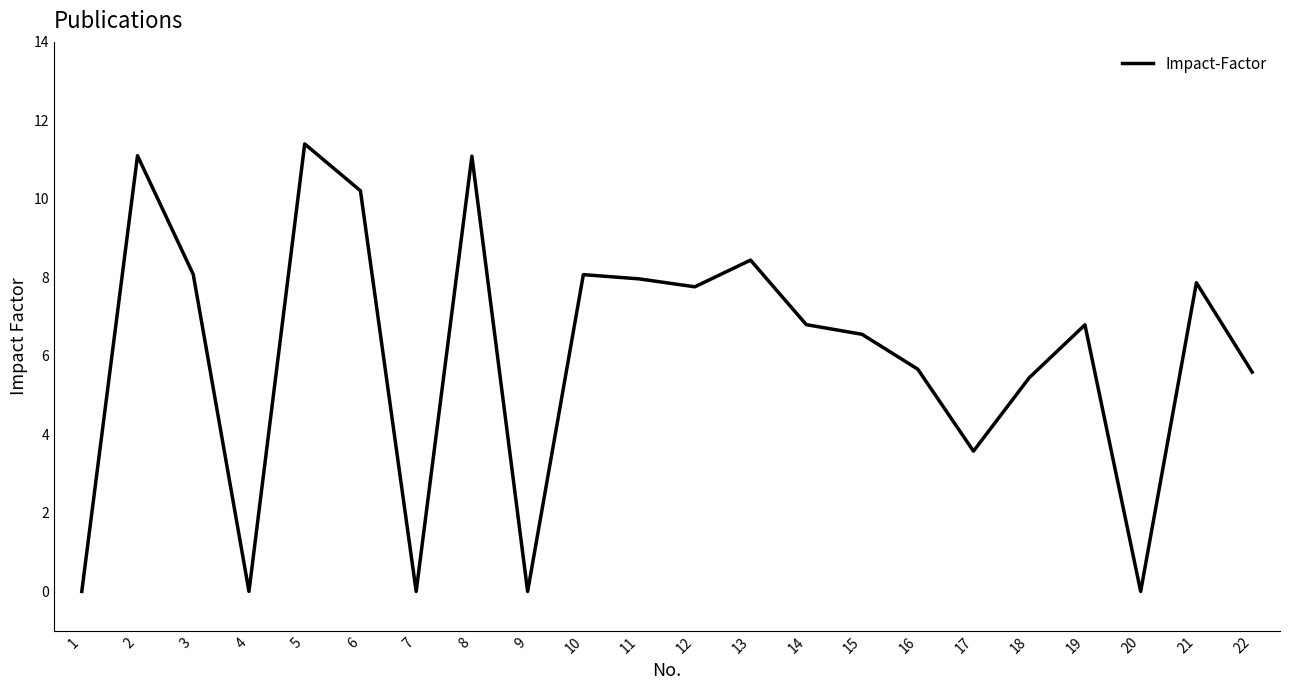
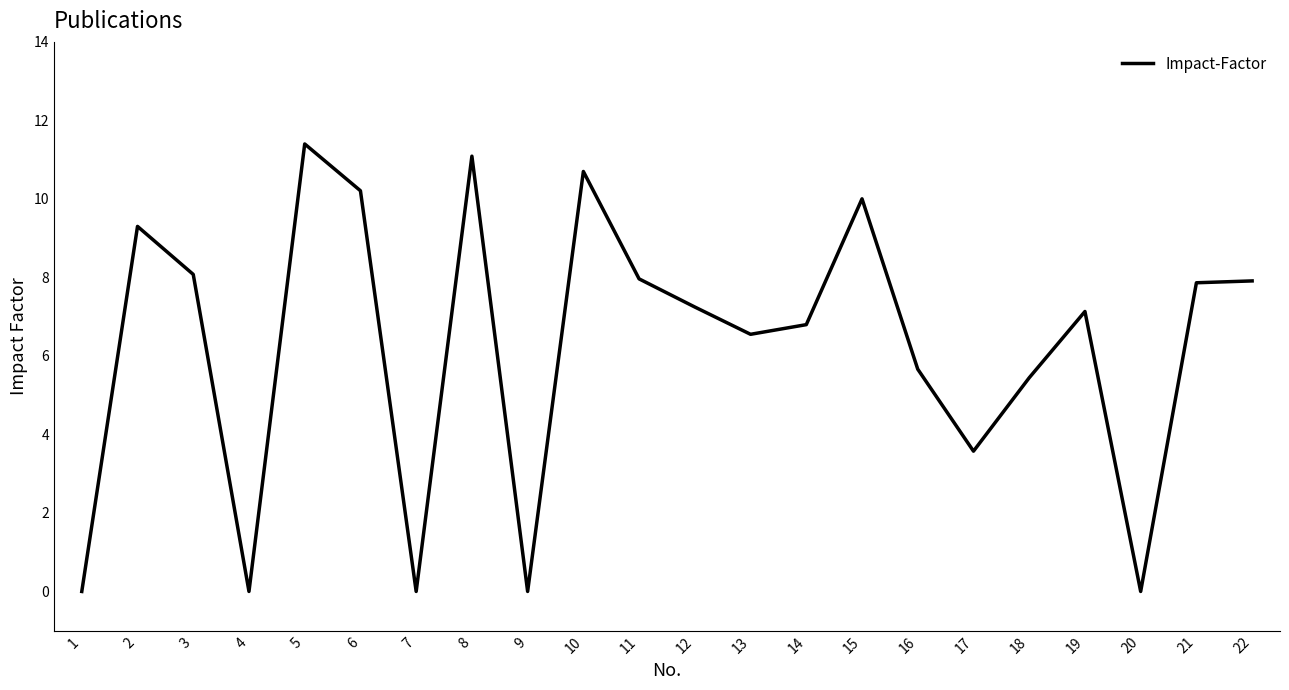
  {
    "1": 0.0,
-   "2": 11.1,
+   "2": 9.3,
    "3": 8.1,
    "4": 0.0,
    "5": 11.4,
    "6": 10.2,
    "7": 0.0,
    "8": 11.1,
    "9": 0.0,
-   "10": 8.1,
+   "10": 10.7,
    "11": 8.0,
-   "12": 7.8,
-   "13": 8.4,
+   "12": 7.2,
+   "13": 6.6,
    "14": 6.8,
-   "15": 6.6,
+   "15": 10.0,
    "16": 5.7,
    "17": 3.6,
    "18": 5.4,
-   "19": 6.8,
+   "19": 7.1,
    "20": 0.0,
    "21": 7.9,
-   "22": 5.6
+   "22": 7.9
  }
